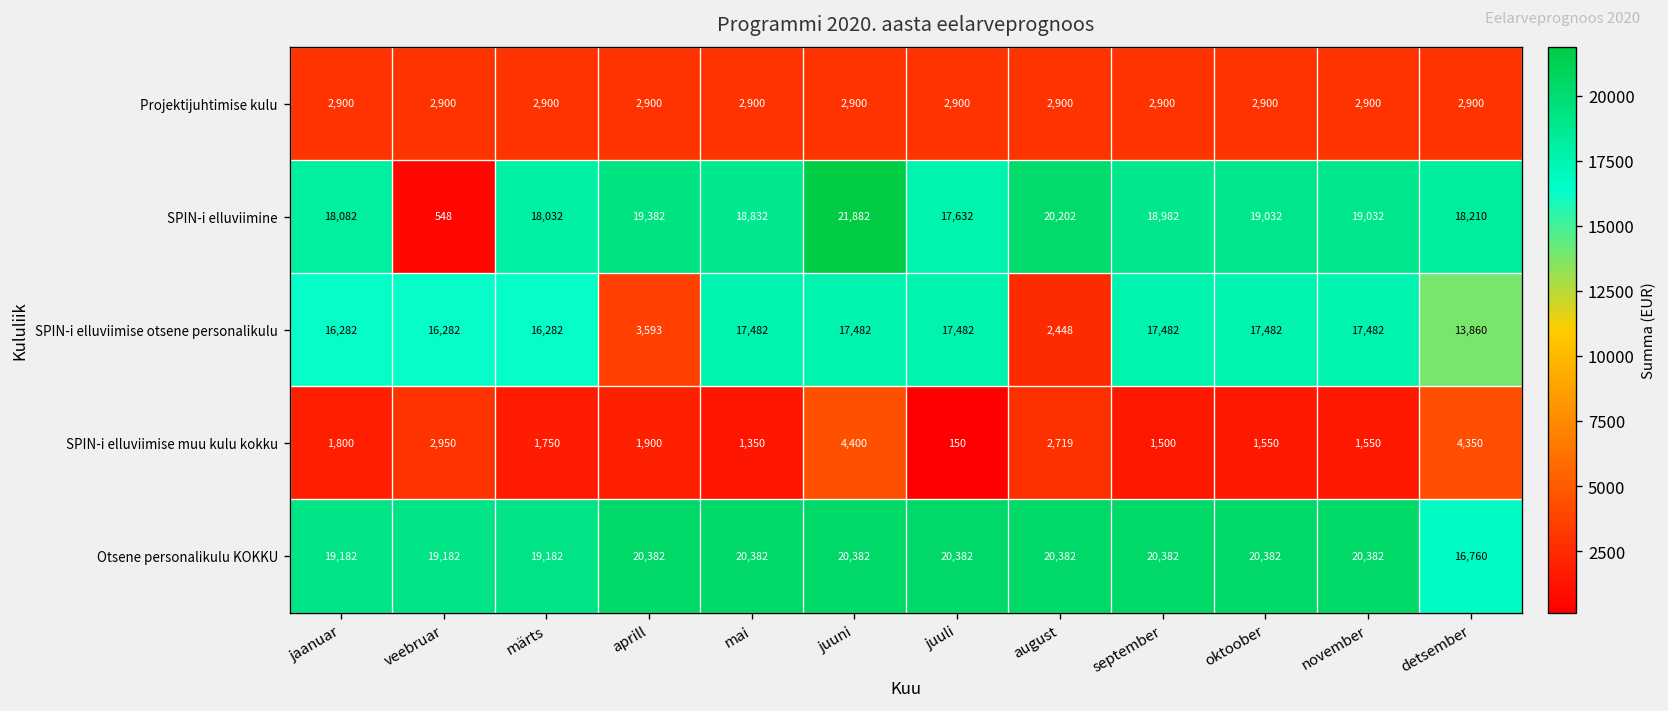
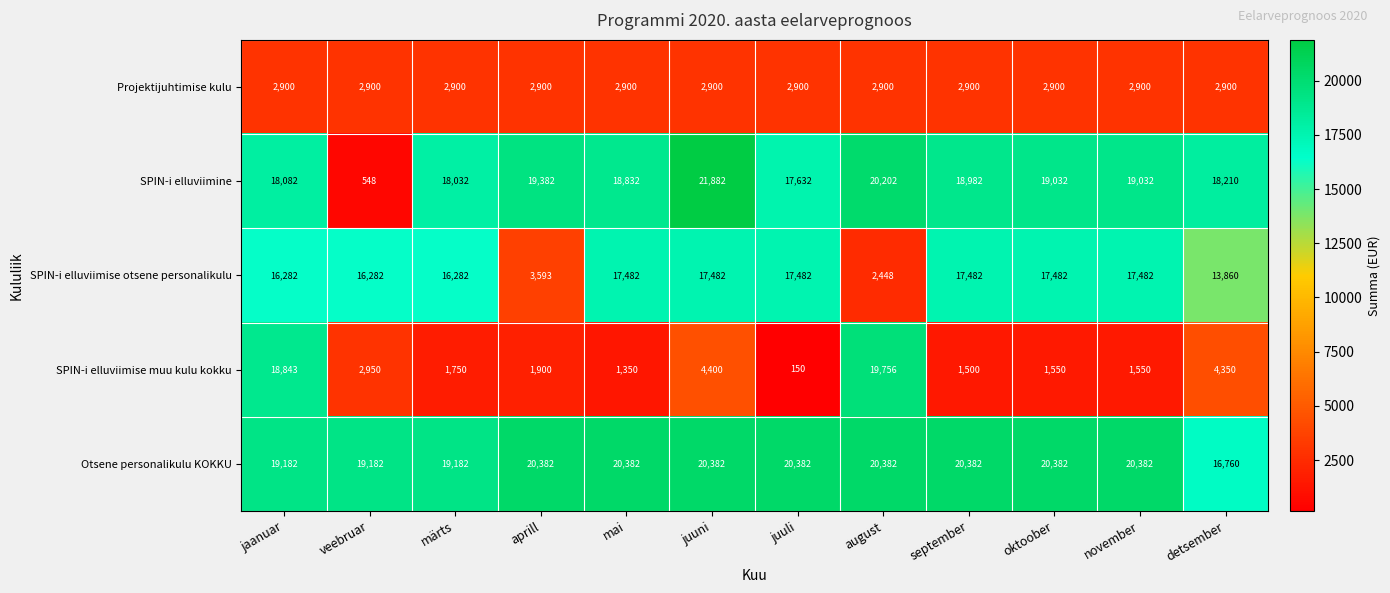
  {
    "Projektijuhtimise kulu": {
      "jaanuar": "2,900",
      "veebruar": "2,900",
      "märts": "2,900",
      "aprill": "2,900",
      "mai": "2,900",
      "juuni": "2,900",
      "juuli": "2,900",
      "august": "2,900",
      "september": "2,900",
      "oktoober": "2,900",
      "november": "2,900",
      "detsember": "2,900"
    },
    "SPIN-i elluviimine": {
      "jaanuar": "18,082",
      "veebruar": "548",
      "märts": "18,032",
      "aprill": "19,382",
      "mai": "18,832",
      "juuni": "21,882",
      "juuli": "17,632",
      "august": "20,202",
      "september": "18,982",
      "oktoober": "19,032",
      "november": "19,032",
      "detsember": "18,210"
    },
    "SPIN-i elluviimise otsene personalikulu": {
      "jaanuar": "16,282",
      "veebruar": "16,282",
      "märts": "16,282",
      "aprill": "3,593",
      "mai": "17,482",
      "juuni": "17,482",
      "juuli": "17,482",
      "august": "2,448",
      "september": "17,482",
      "oktoober": "17,482",
      "november": "17,482",
      "detsember": "13,860"
    },
    "SPIN-i elluviimise muu kulu kokku": {
-     "jaanuar": "1,800",
+     "jaanuar": "18,843",
      "veebruar": "2,950",
      "märts": "1,750",
      "aprill": "1,900",
      "mai": "1,350",
      "juuni": "4,400",
      "juuli": "150",
-     "august": "2,719",
+     "august": "19,756",
      "september": "1,500",
      "oktoober": "1,550",
      "november": "1,550",
      "detsember": "4,350"
    },
    "Otsene personalikulu KOKKU": {
      "jaanuar": "19,182",
      "veebruar": "19,182",
      "märts": "19,182",
      "aprill": "20,382",
      "mai": "20,382",
      "juuni": "20,382",
      "juuli": "20,382",
      "august": "20,382",
      "september": "20,382",
      "oktoober": "20,382",
      "november": "20,382",
      "detsember": "16,760"
    }
  }
